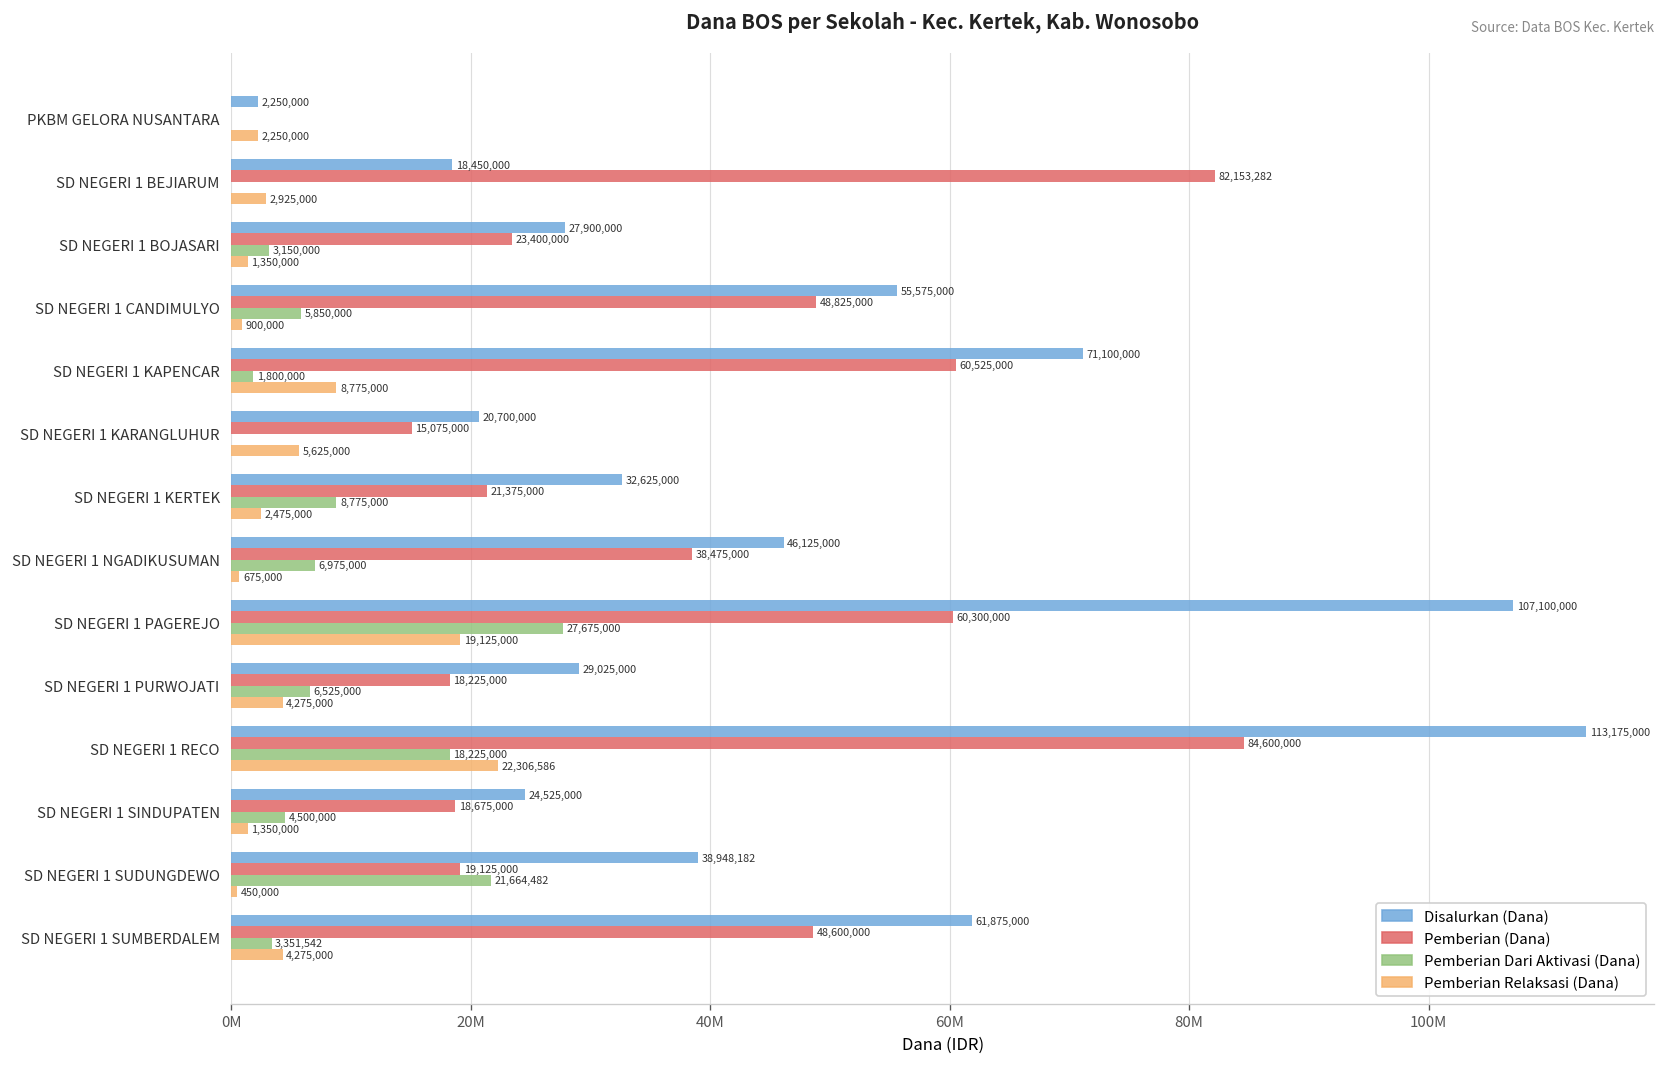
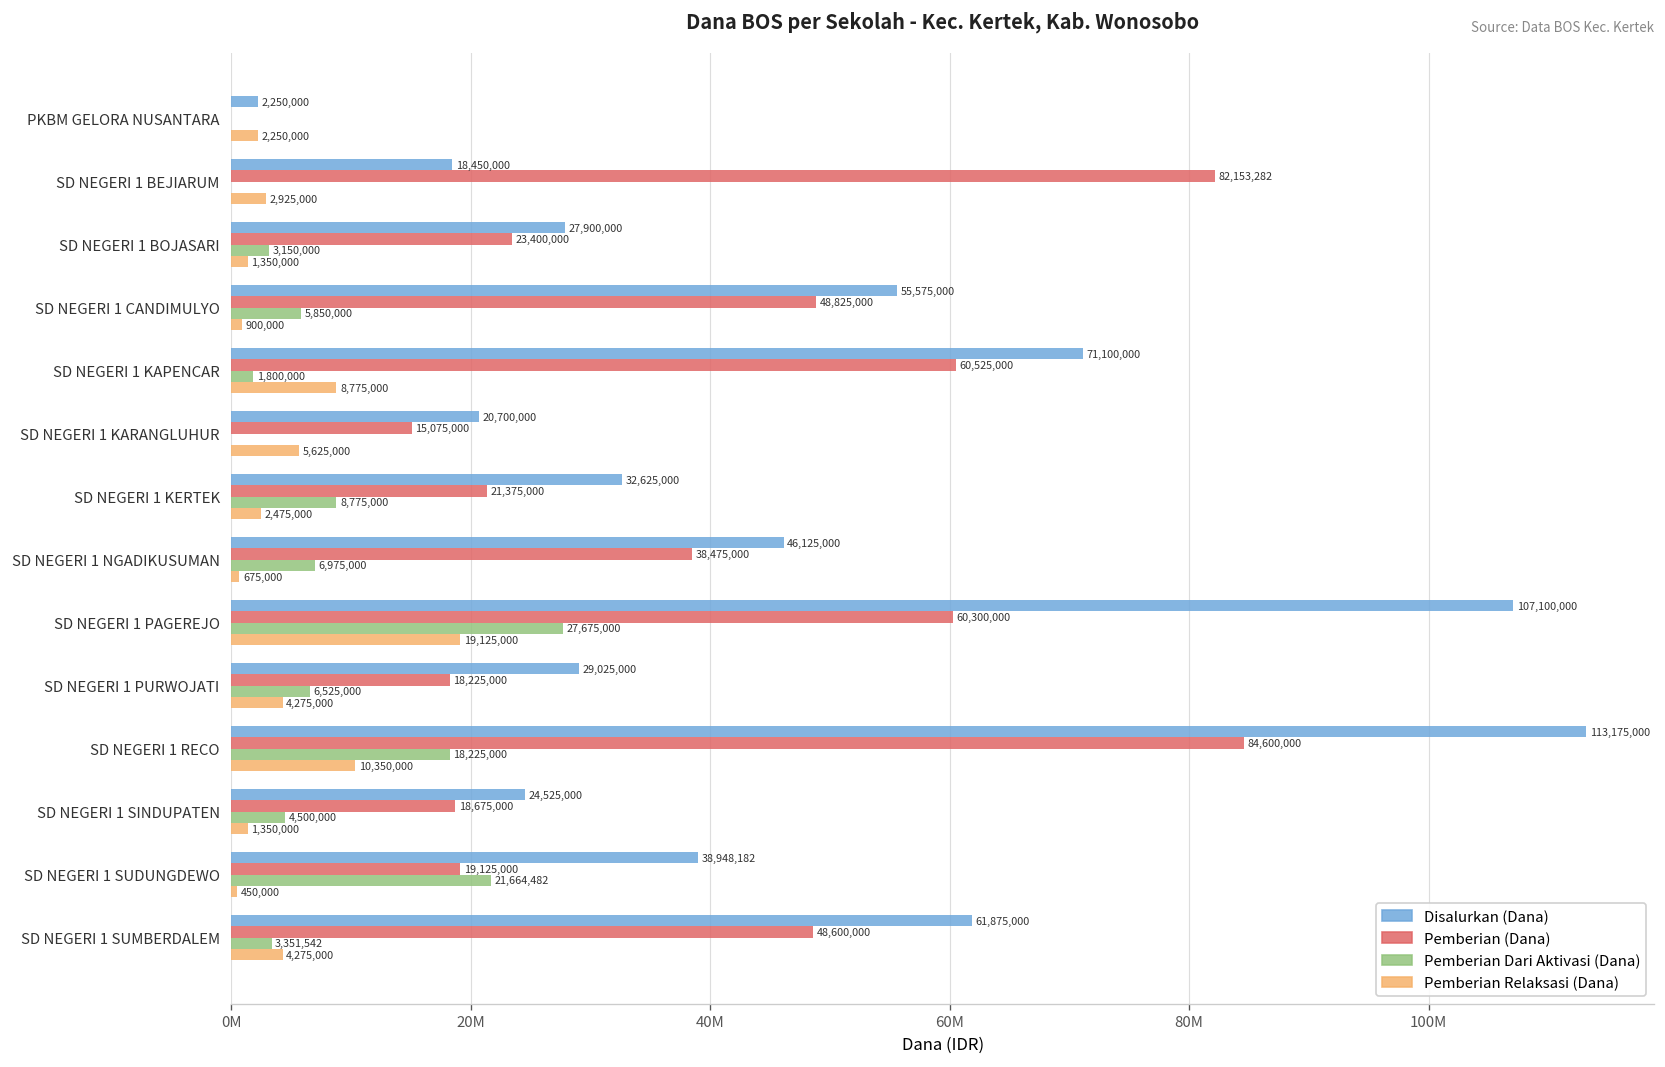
  {
    "Disalurkan (Dana)": {
      "PKBM GELORA NUSANTARA": "2,250,000",
      "SD NEGERI 1 BEJIARUM": "18,450,000",
      "SD NEGERI 1 BOJASARI": "27,900,000",
      "SD NEGERI 1 CANDIMULYO": "55,575,000",
      "SD NEGERI 1 KAPENCAR": "71,100,000",
      "SD NEGERI 1 KARANGLUHUR": "20,700,000",
      "SD NEGERI 1 KERTEK": "32,625,000",
      "SD NEGERI 1 NGADIKUSUMAN": "46,125,000",
      "SD NEGERI 1 PAGEREJO": "107,100,000",
      "SD NEGERI 1 PURWOJATI": "29,025,000",
      "SD NEGERI 1 RECO": "113,175,000",
      "SD NEGERI 1 SINDUPATEN": "24,525,000",
      "SD NEGERI 1 SUDUNGDEWO": "38,948,182",
      "SD NEGERI 1 SUMBERDALEM": "61,875,000"
    },
    "Pemberian (Dana)": {
      "SD NEGERI 1 BEJIARUM": "82,153,282",
      "SD NEGERI 1 BOJASARI": "23,400,000",
      "SD NEGERI 1 CANDIMULYO": "48,825,000",
      "SD NEGERI 1 KAPENCAR": "60,525,000",
      "SD NEGERI 1 KARANGLUHUR": "15,075,000",
      "SD NEGERI 1 KERTEK": "21,375,000",
      "SD NEGERI 1 NGADIKUSUMAN": "38,475,000",
      "SD NEGERI 1 PAGEREJO": "60,300,000",
      "SD NEGERI 1 PURWOJATI": "18,225,000",
      "SD NEGERI 1 RECO": "84,600,000",
      "SD NEGERI 1 SINDUPATEN": "18,675,000",
      "SD NEGERI 1 SUDUNGDEWO": "19,125,000",
      "SD NEGERI 1 SUMBERDALEM": "48,600,000"
    },
    "Pemberian Dari Aktivasi (Dana)": {
      "SD NEGERI 1 BOJASARI": "3,150,000",
      "SD NEGERI 1 CANDIMULYO": "5,850,000",
      "SD NEGERI 1 KAPENCAR": "1,800,000",
      "SD NEGERI 1 KERTEK": "8,775,000",
      "SD NEGERI 1 NGADIKUSUMAN": "6,975,000",
      "SD NEGERI 1 PAGEREJO": "27,675,000",
      "SD NEGERI 1 PURWOJATI": "6,525,000",
      "SD NEGERI 1 RECO": "18,225,000",
      "SD NEGERI 1 SINDUPATEN": "4,500,000",
      "SD NEGERI 1 SUDUNGDEWO": "21,664,482",
      "SD NEGERI 1 SUMBERDALEM": "3,351,542"
    },
    "Pemberian Relaksasi (Dana)": {
      "PKBM GELORA NUSANTARA": "2,250,000",
      "SD NEGERI 1 BEJIARUM": "2,925,000",
      "SD NEGERI 1 BOJASARI": "1,350,000",
      "SD NEGERI 1 CANDIMULYO": "900,000",
      "SD NEGERI 1 KAPENCAR": "8,775,000",
      "SD NEGERI 1 KARANGLUHUR": "5,625,000",
      "SD NEGERI 1 KERTEK": "2,475,000",
      "SD NEGERI 1 NGADIKUSUMAN": "675,000",
      "SD NEGERI 1 PAGEREJO": "19,125,000",
      "SD NEGERI 1 PURWOJATI": "4,275,000",
-     "SD NEGERI 1 RECO": "22,306,586",
+     "SD NEGERI 1 RECO": "10,350,000",
      "SD NEGERI 1 SINDUPATEN": "1,350,000",
      "SD NEGERI 1 SUDUNGDEWO": "450,000",
      "SD NEGERI 1 SUMBERDALEM": "4,275,000"
    }
  }
